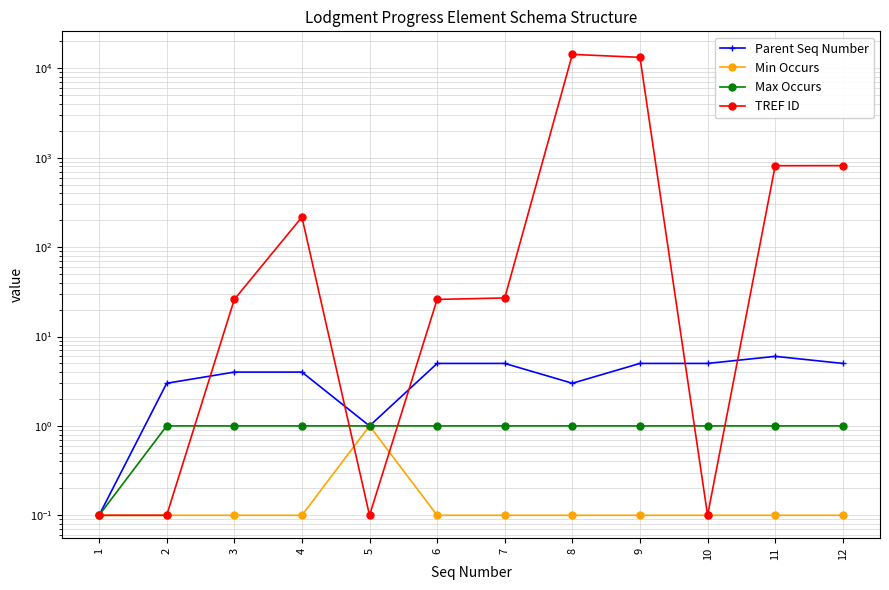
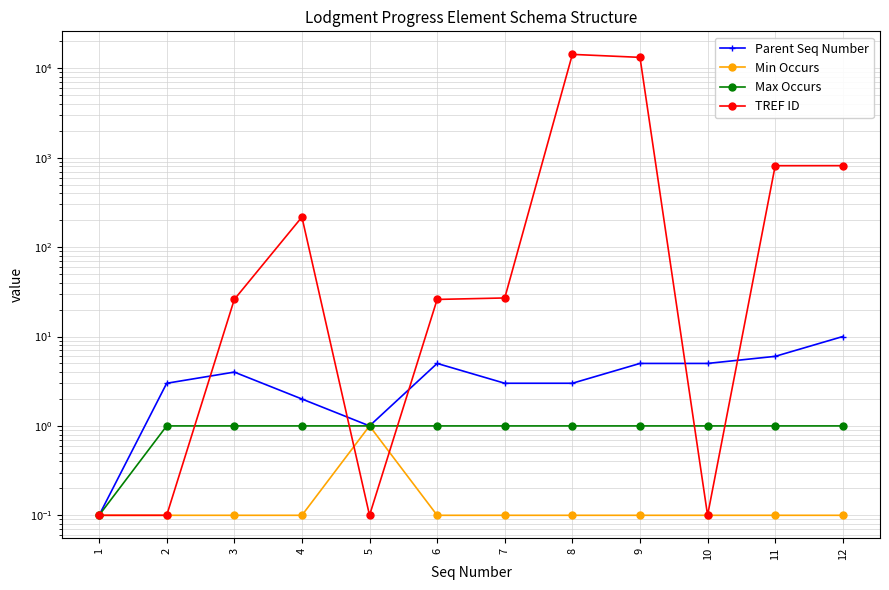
  {
    "Parent Seq Number": {
      "2": 3,
      "3": 4,
-     "4": 4,
+     "4": 2,
      "6": 5,
-     "7": 5,
+     "7": 3,
      "8": 3,
      "9": 5,
      "10": 5,
      "11": 6,
-     "12": 5
+     "12": 10
    },
    "Min Occurs": {
      "3": 0.10,
      "4": 0.10,
      "6": 0.10,
      "7": 0.10,
      "8": 0.10,
      "9": 0.10,
      "11": 0.10,
      "12": 0.10
    },
    "Max Occurs": {
      "2": 1,
      "3": 1,
      "4": 1,
      "6": 1,
      "7": 1,
      "8": 1,
      "9": 1,
      "10": 1,
      "11": 1,
      "12": 1
    },
    "TREF ID": {
      "3": 26,
      "4": 220,
      "5": 0.10,
      "6": 26,
      "7": 27,
      "8": 14000,
      "9": 13000,
      "11": 800,
      "12": 800
    }
  }
